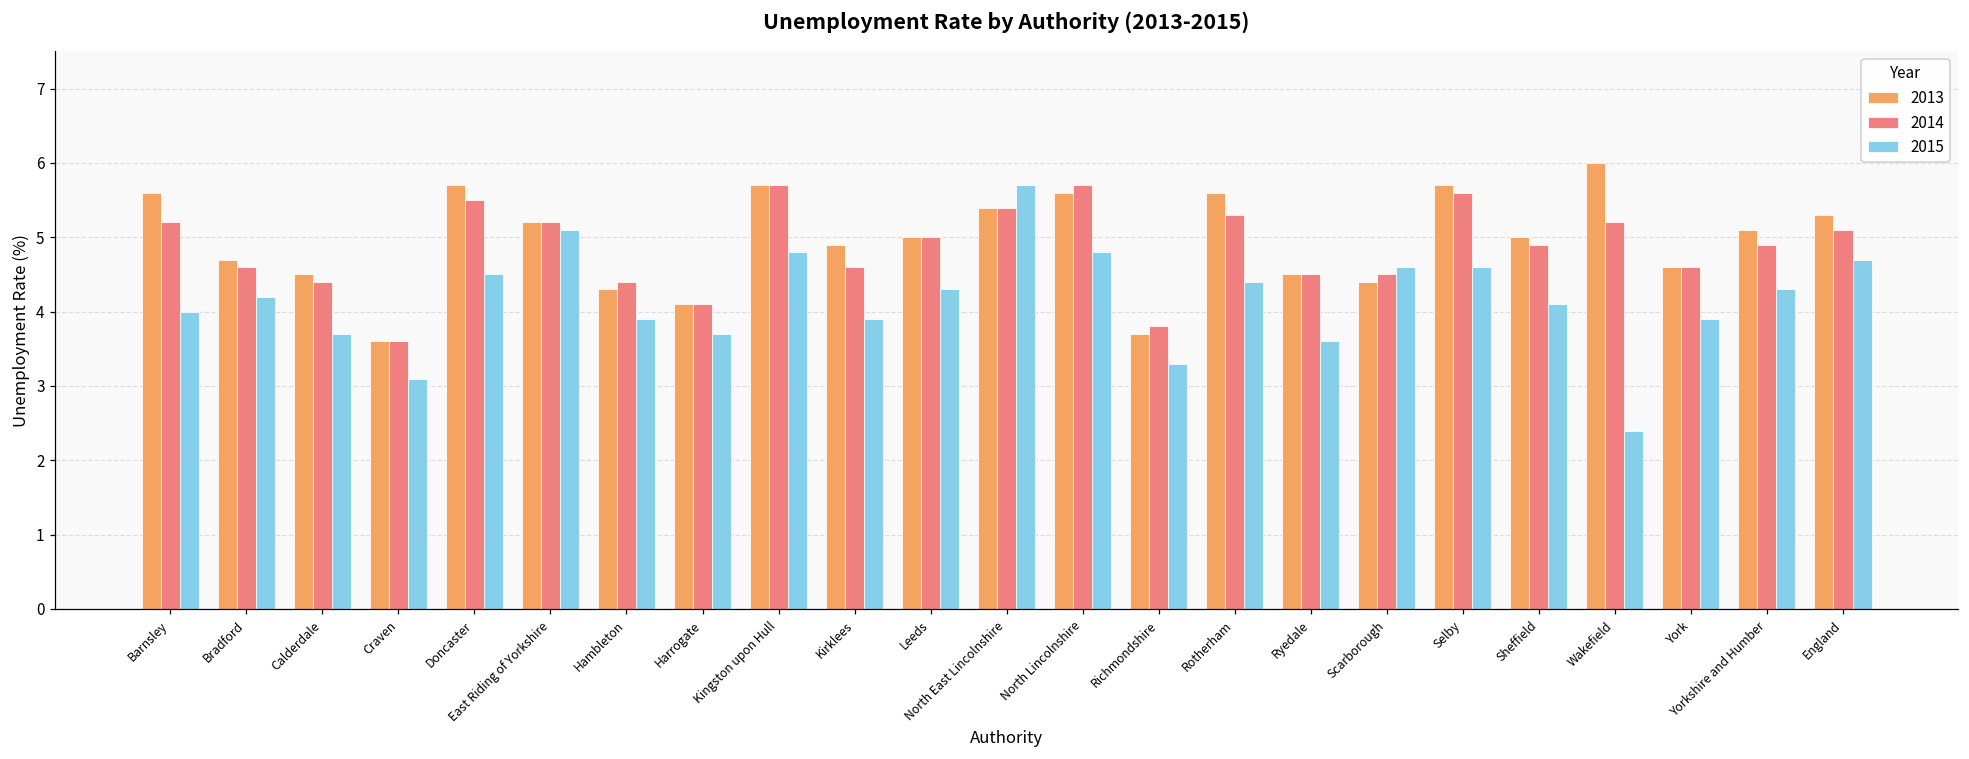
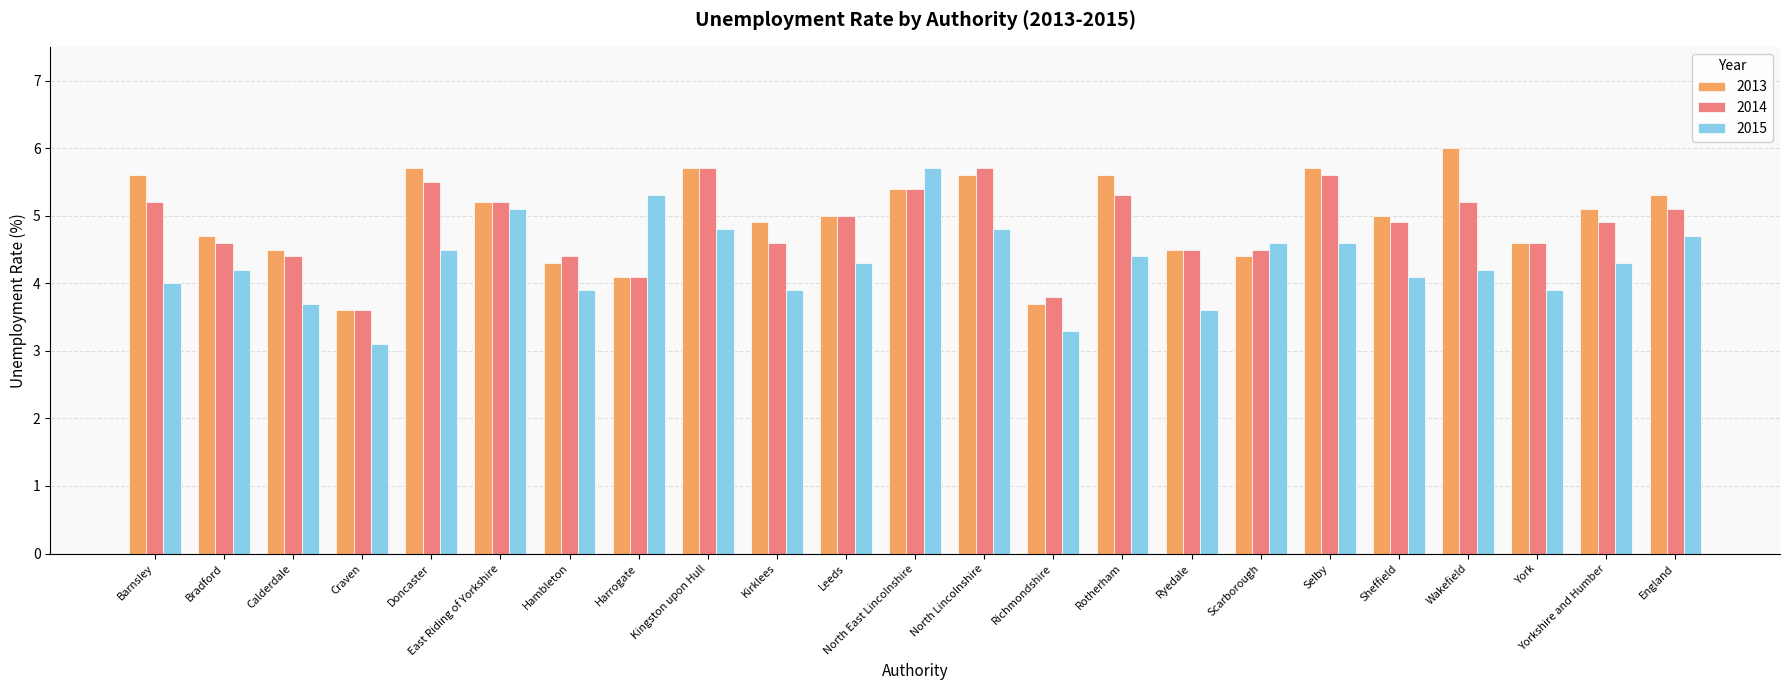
  {
    "2015": {
      "Barnsley": 4.0,
      "Bradford": 4.2,
      "Calderdale": 3.7,
      "Craven": 3.1,
      "Doncaster": 4.5,
      "East Riding of Yorkshire": 5.1,
      "Hambleton": 3.9,
-     "Harrogate": 3.7,
+     "Harrogate": 5.3,
      "Kingston upon Hull": 4.8,
      "Kirklees": 3.9,
      "Leeds": 4.3,
      "North East Lincolnshire": 5.7,
      "North Lincolnshire": 4.8,
      "Richmondshire": 3.3,
      "Rotherham": 4.4,
      "Ryedale": 3.6,
      "Scarborough": 4.6,
      "Selby": 4.6,
      "Sheffield": 4.1,
-     "Wakefield": 2.4,
+     "Wakefield": 4.2,
      "York": 3.9,
      "Yorkshire and Humber": 4.3,
      "England": 4.7
    }
  }
